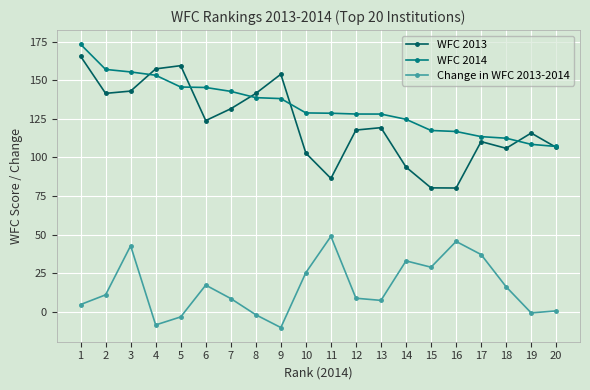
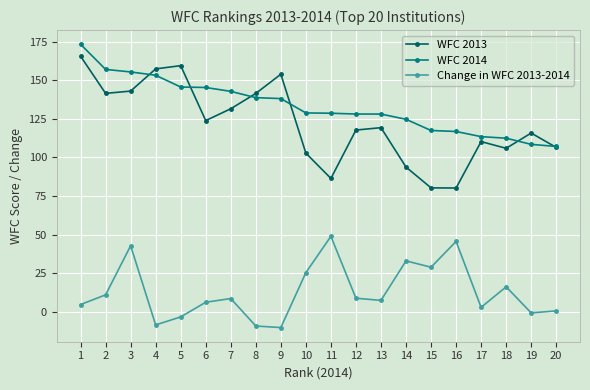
  {
    "Change in WFC 2013-2014": {
      "1": 5,
      "2": 11,
      "3": 43,
      "4": -9,
      "5": -3,
-     "6": 17,
+     "6": 6,
      "7": 9,
-     "8": -2,
+     "8": -9,
      "9": -10,
      "10": 25,
      "11": 49,
      "12": 9,
      "13": 7,
      "14": 33,
      "15": 29,
      "16": 46,
-     "17": 37,
+     "17": 3,
      "18": 16,
      "19": -1,
      "20": 1
    }
  }
